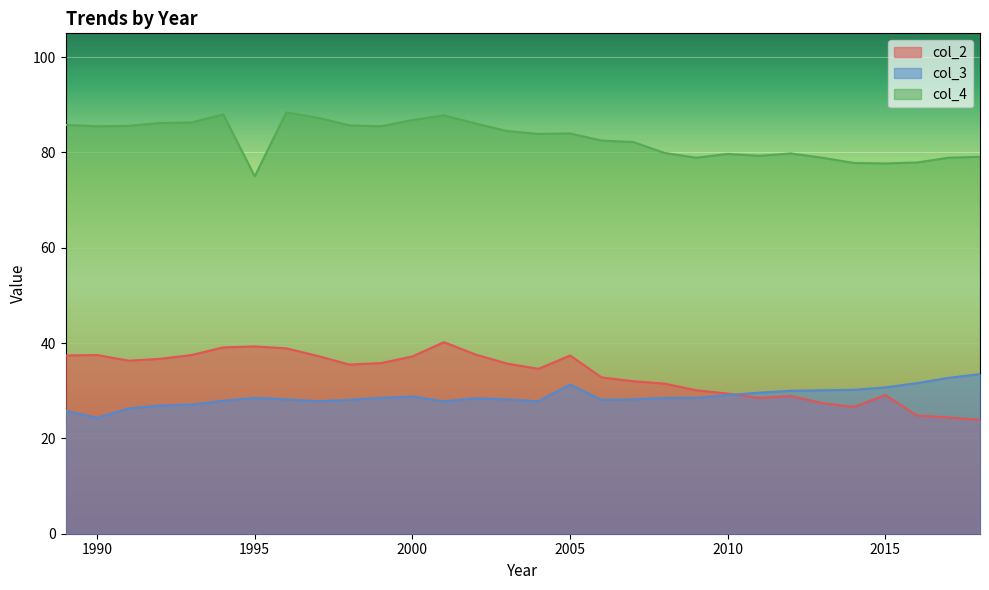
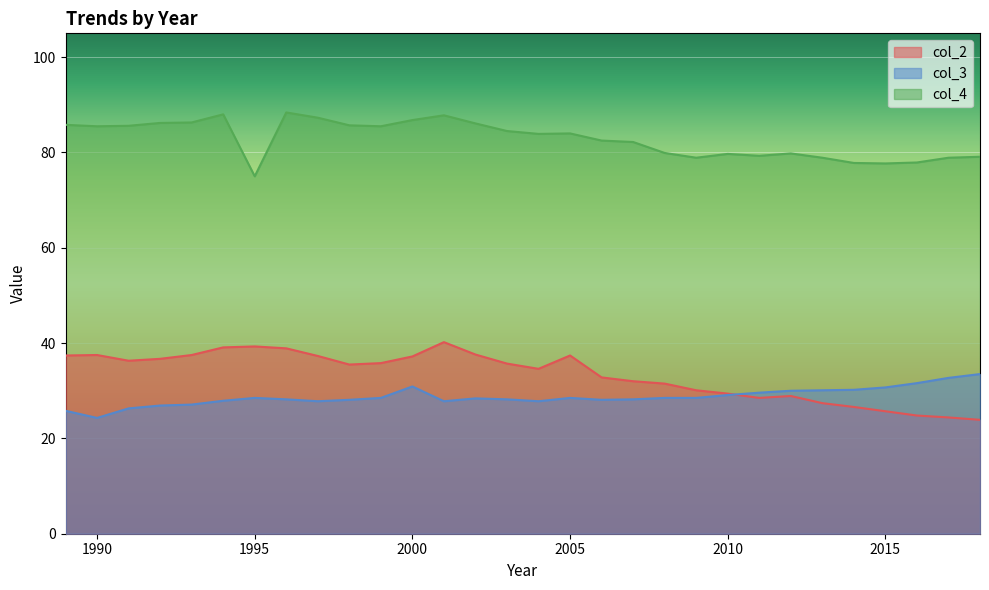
  {
    "col_4": {
      "1990": 86,
      "1995": 75,
      "2000": 87,
      "2005": 84,
      "2010": 80,
      "2015": 78
    },
    "col_2": {
      "1990": 38,
      "1995": 39,
      "2000": 37,
      "2005": 37,
-     "2015": 29
+     "2015": 26
    },
    "col_3": {
      "1990": 24,
      "1995": 29,
-     "2000": 29,
-     "2005": 31,
+     "2000": 31,
+     "2005": 29,
      "2015": 31
    }
  }
